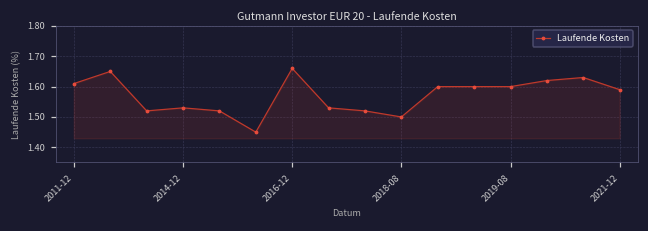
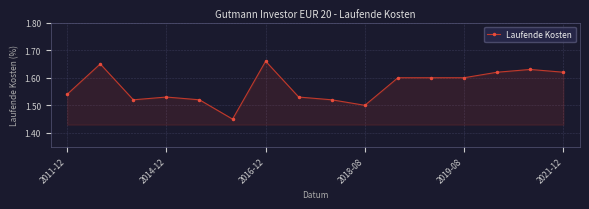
  {
-   "2011-12": 1.61,
+   "2011-12": 1.54,
    "2014-12": 1.53,
    "2016-12": 1.66,
    "2018-08": 1.50,
    "2019-08": 1.60,
-   "2021-12": 1.59
+   "2021-12": 1.62
  }
